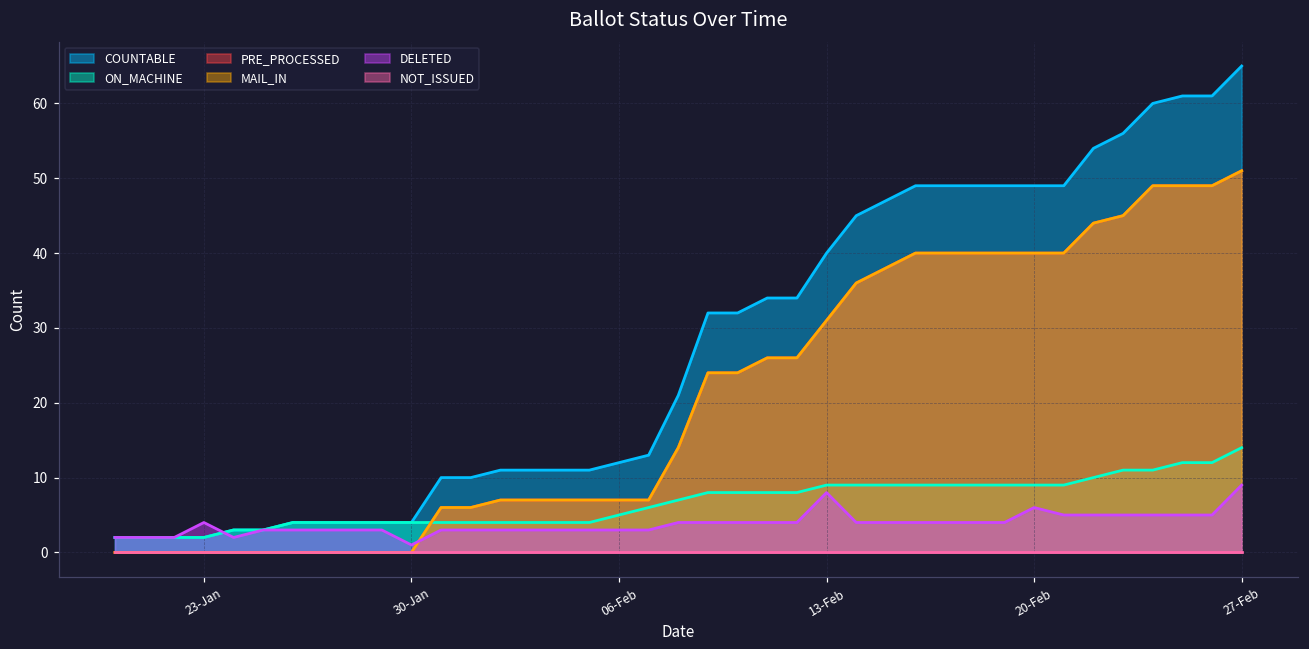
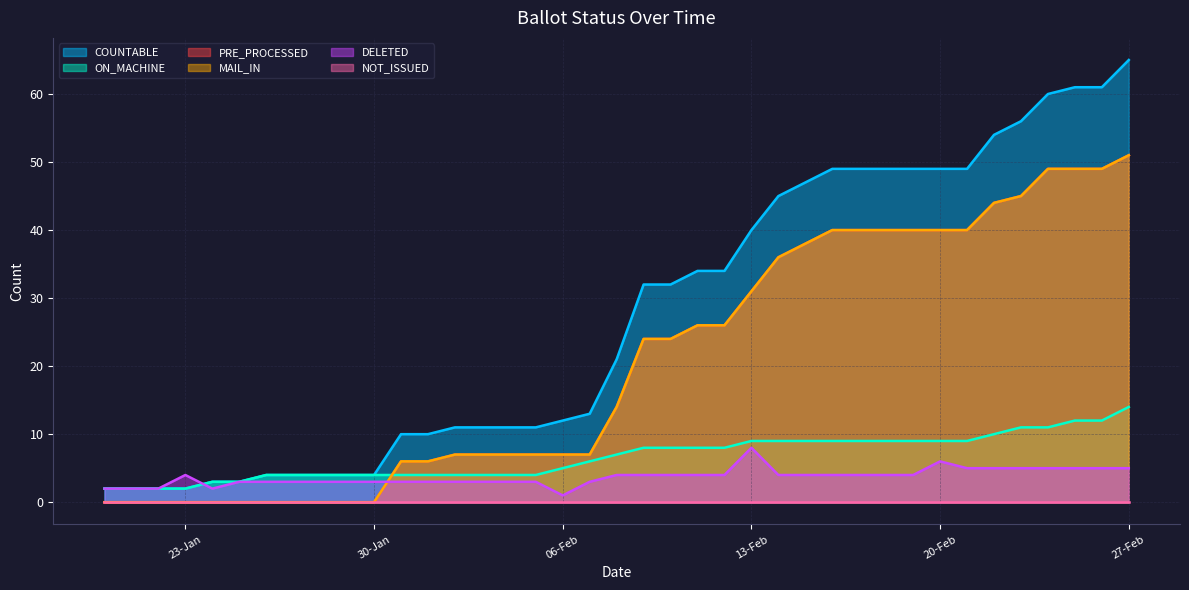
  {
    "MAIL_IN": {
      "06-Feb": 7,
      "13-Feb": 31,
      "20-Feb": 40,
      "27-Feb": 51
    },
    "DELETED": {
      "23-Jan": 4,
-     "30-Jan": 1,
-     "06-Feb": 3,
+     "30-Jan": 3,
+     "06-Feb": 1,
      "13-Feb": 8,
      "20-Feb": 6,
-     "27-Feb": 9
+     "27-Feb": 5
    },
    "NOT_ISSUED": {
      "06-Feb": 0,
      "13-Feb": 0,
      "20-Feb": 0,
      "27-Feb": 0
    }
  }
